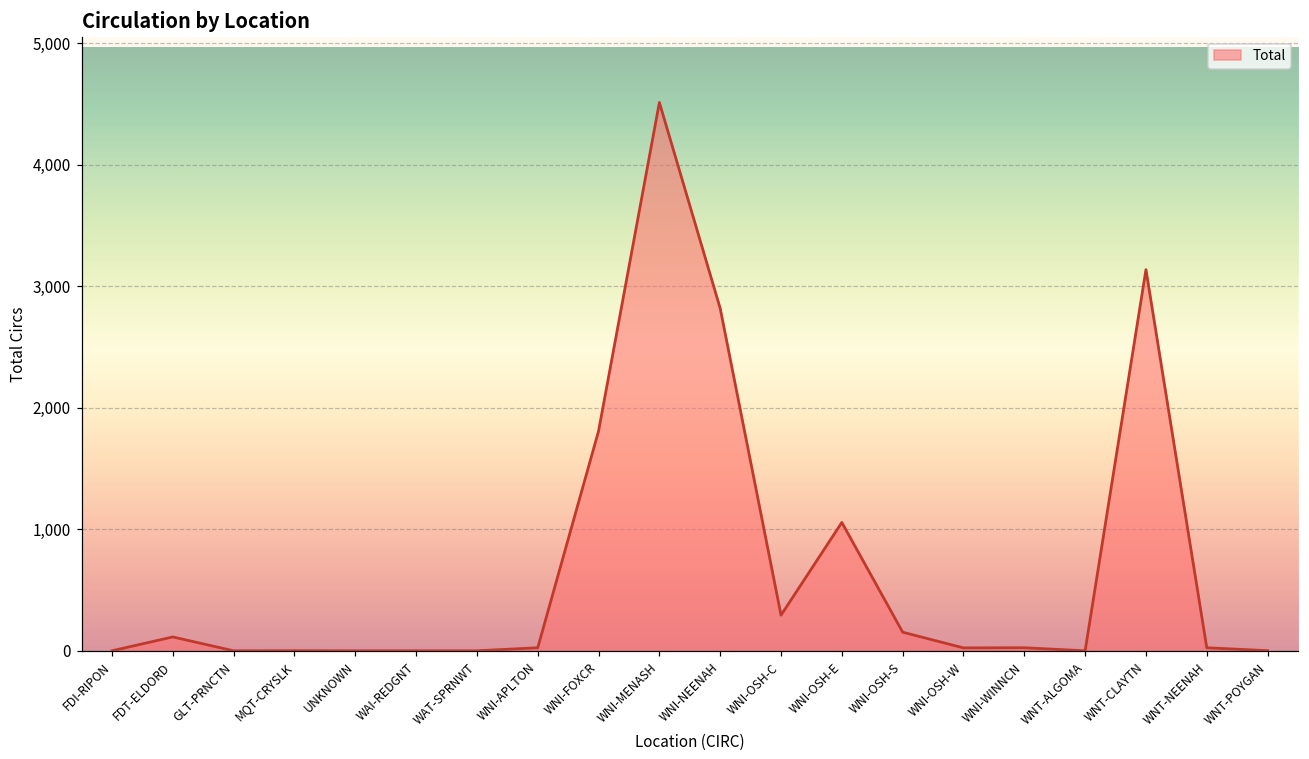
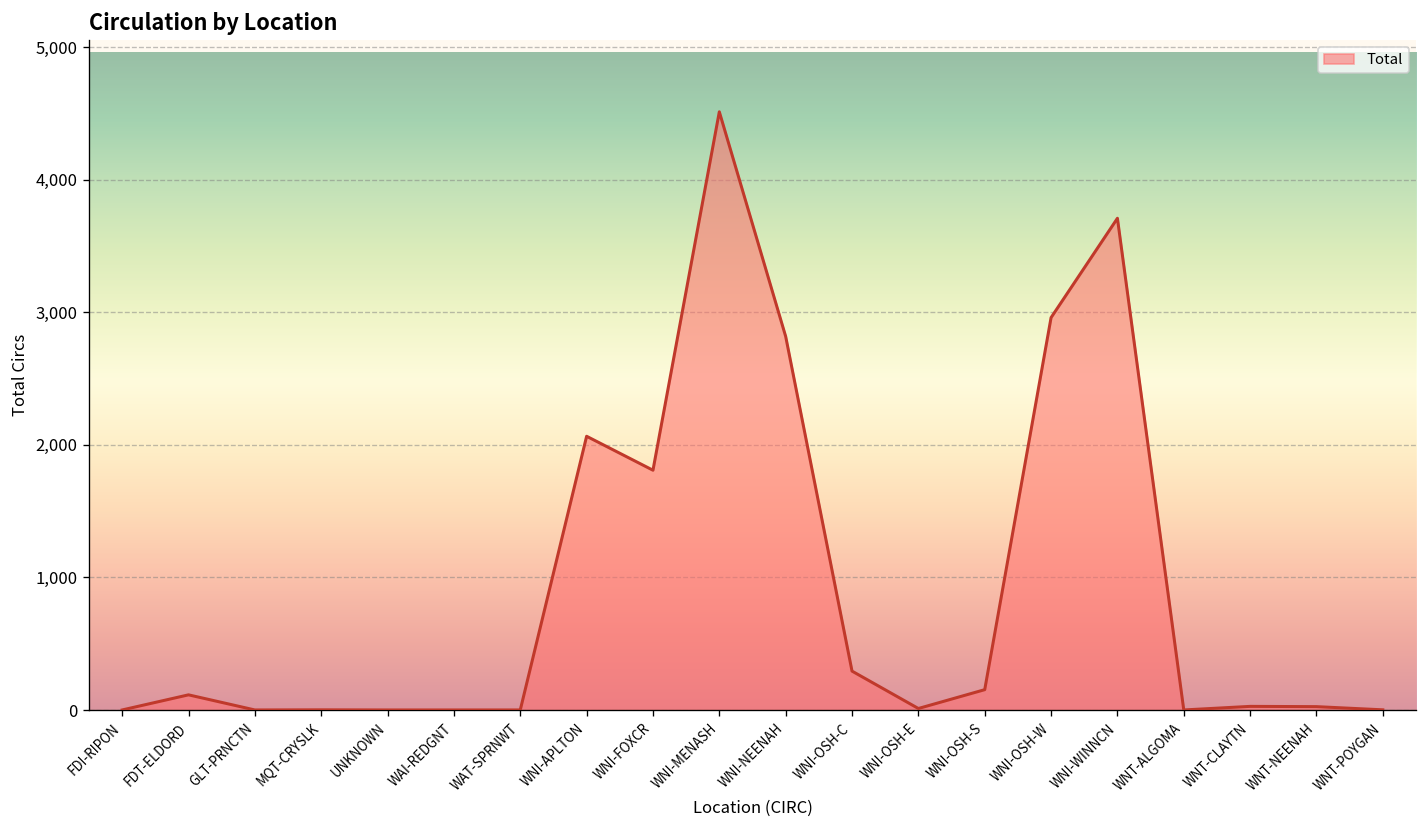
  {
    "FDI-RIPON": "0",
    "FDT-ELDORD": "120",
    "GLT-PRNCTN": "0",
    "MQT-CRYSLK": "0",
    "UNKNOWN": "0",
    "WAI-REDGNT": "0",
    "WAT-SPRNWT": "0",
-   "WNI-APLTON": "30",
+   "WNI-APLTON": "2,070",
    "WNI-FOXCR": "1,810",
    "WNI-MENASH": "4,510",
    "WNI-NEENAH": "2,820",
    "WNI-OSH-C": "290",
-   "WNI-OSH-E": "1,060",
+   "WNI-OSH-E": "10",
    "WNI-OSH-S": "150",
-   "WNI-OSH-W": "30",
-   "WNI-WINNCN": "30",
+   "WNI-OSH-W": "2,960",
+   "WNI-WINNCN": "3,710",
    "WNT-ALGOMA": "0",
-   "WNT-CLAYTN": "3,140",
+   "WNT-CLAYTN": "30",
    "WNT-NEENAH": "30",
    "WNT-POYGAN": "0"
  }
